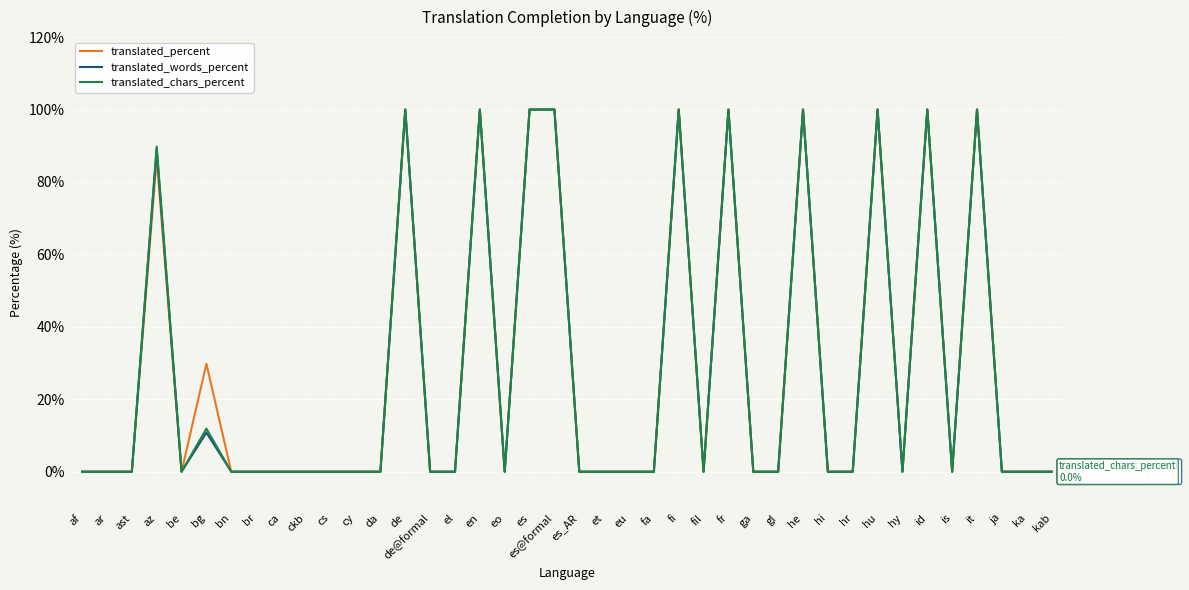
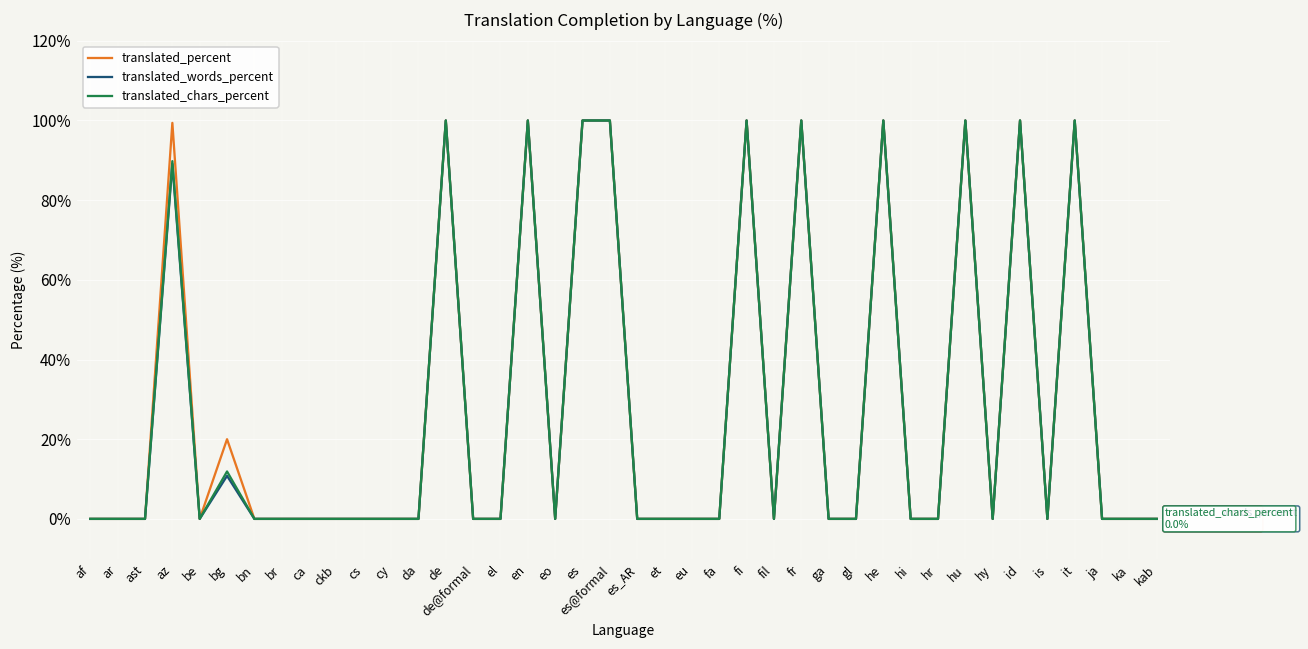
  {
    "translated_percent": {
-     "az": "87%",
-     "bg": "30%"
+     "az": "99%",
+     "bg": "20%"
    },
    "translated_words_percent": {
      "bg": "11%"
    },
    "translated_chars_percent": {
      "bg": "12%"
    }
  }
